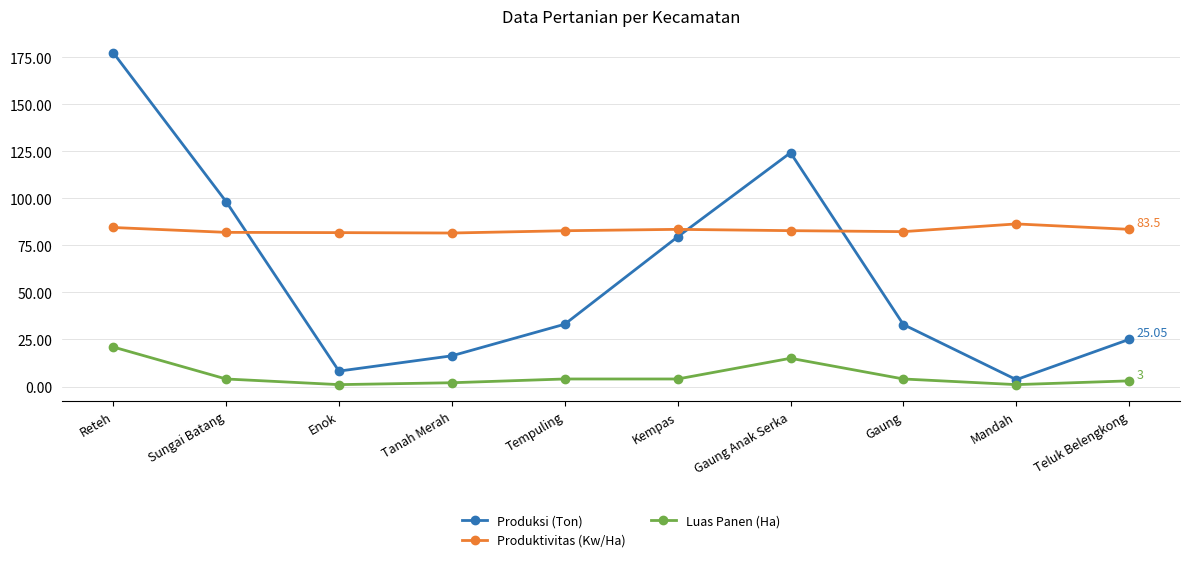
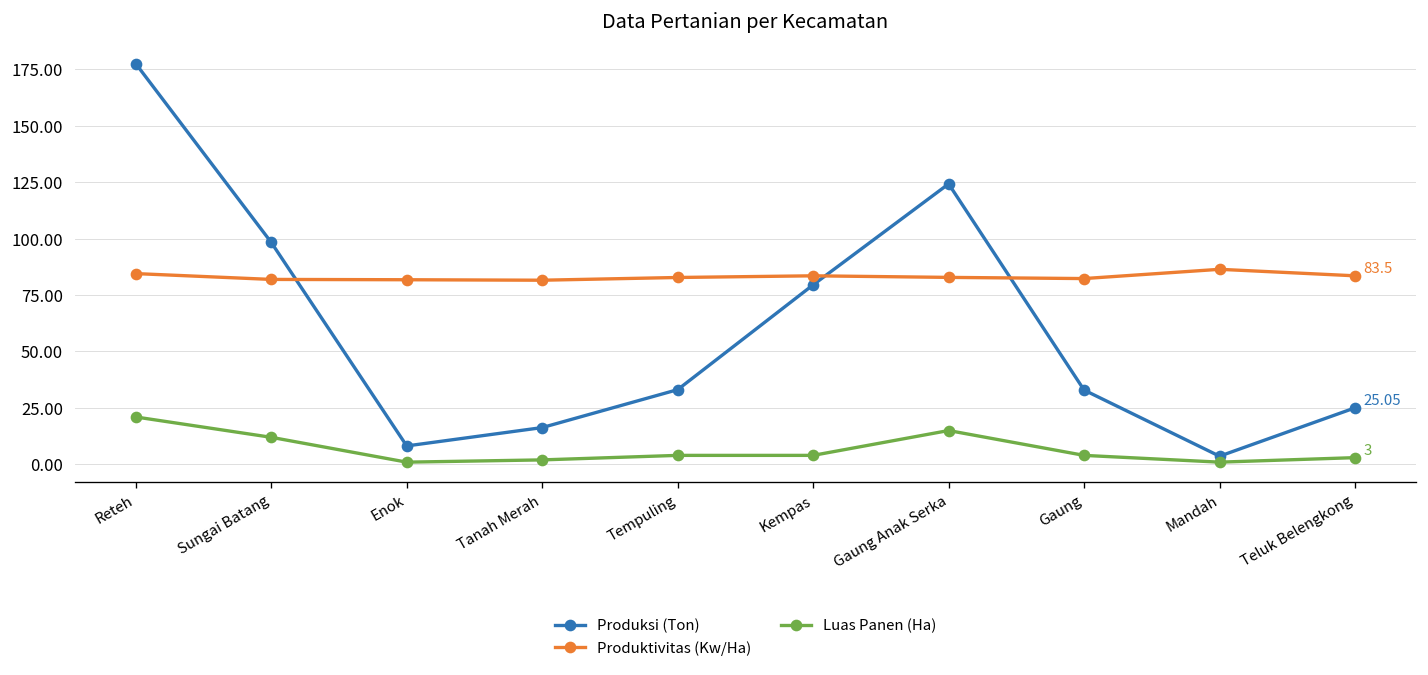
  {
    "Produksi (Ton)": {
      "Teluk Belengkong": 25.05
    },
    "Produktivitas (Kw/Ha)": {
      "Teluk Belengkong": 83.5
    },
    "Luas Panen (Ha)": {
      "Reteh": 21,
-     "Sungai Batang": 4,
+     "Sungai Batang": 12,
      "Enok": 1,
      "Tanah Merah": 2,
      "Tempuling": 4,
      "Kempas": 4,
      "Gaung Anak Serka": 15,
      "Gaung": 4,
      "Mandah": 1
    }
  }
